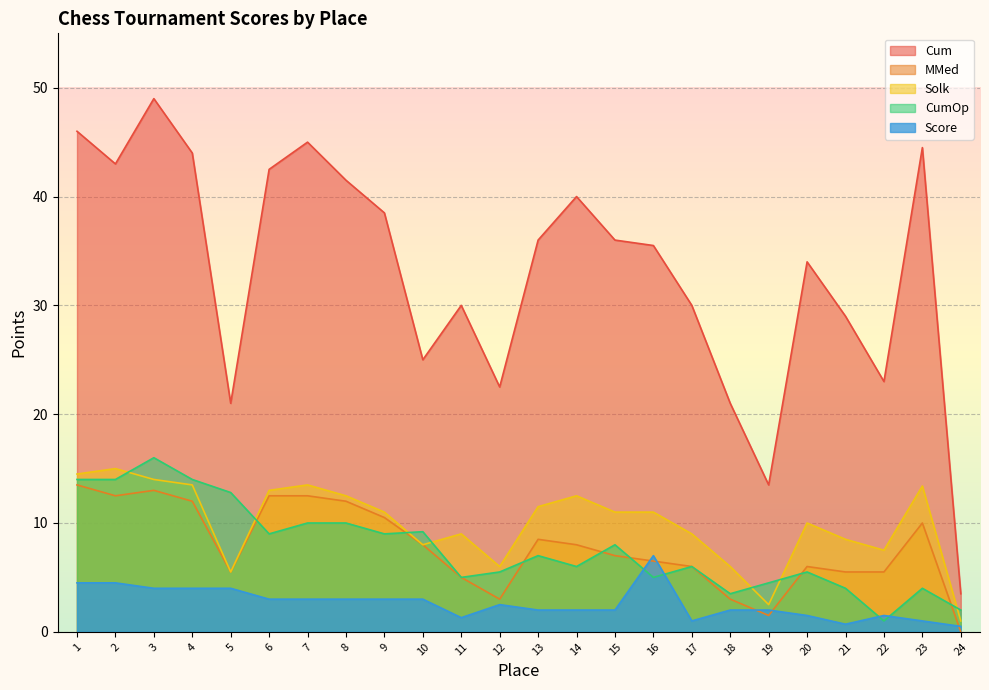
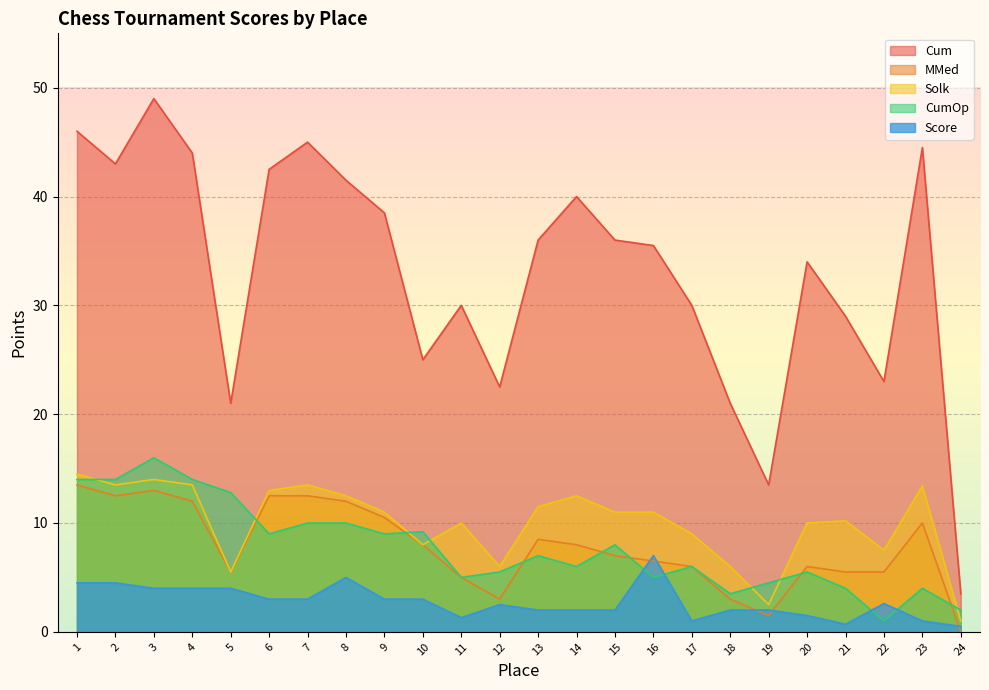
  {
    "Solk": {
      "1": 14.5,
-     "2": 15.0,
+     "2": 13.5,
      "3": 14.0,
      "4": 13.5,
      "6": 13.0,
      "7": 13.5,
      "8": 12.5,
      "9": 11.0,
-     "11": 9,
+     "11": 10,
      "12": 6.0,
      "13": 11.5,
      "14": 12.5,
      "15": 11.0,
      "16": 11.0,
      "17": 9.0,
      "18": 6.0,
      "19": 2.5,
      "20": 10.0,
-     "21": 8.5,
+     "21": 10.2,
      "22": 7.5,
      "23": 13.4,
      "24": 1.0
    },
    "CumOp": {
      "1": 14.0,
      "2": 14.0,
      "3": 16.0,
      "4": 14.0,
      "5": 12.8,
      "6": 9.0,
      "7": 10.0,
      "8": 10.0,
      "9": 9.0,
      "10": 9.2,
      "12": 5.5,
      "13": 7.0,
      "14": 6.0,
      "15": 8.0,
      "16": 5.0,
      "18": 3.5,
      "19": 4.5,
      "20": 5.5,
      "21": 4.0,
      "22": 1.0,
      "23": 4.0,
      "24": 2.0
    },
    "Score": {
      "1": 4.5,
      "2": 4.5,
      "3": 4.0,
      "4": 4.0,
      "5": 4.0,
      "6": 3.0,
      "7": 3.0,
-     "8": 3,
+     "8": 5,
      "9": 3.0,
      "10": 3.0,
      "11": 1.3,
      "12": 2.5,
      "13": 2.0,
      "14": 2.0,
      "15": 2.0,
      "16": 7.0,
      "17": 1.0,
      "18": 2.0,
      "19": 2.0,
      "20": 1.5,
      "21": 0.7,
-     "22": 1.5,
+     "22": 2.6,
      "23": 1.0,
      "24": 0.5
    }
  }
